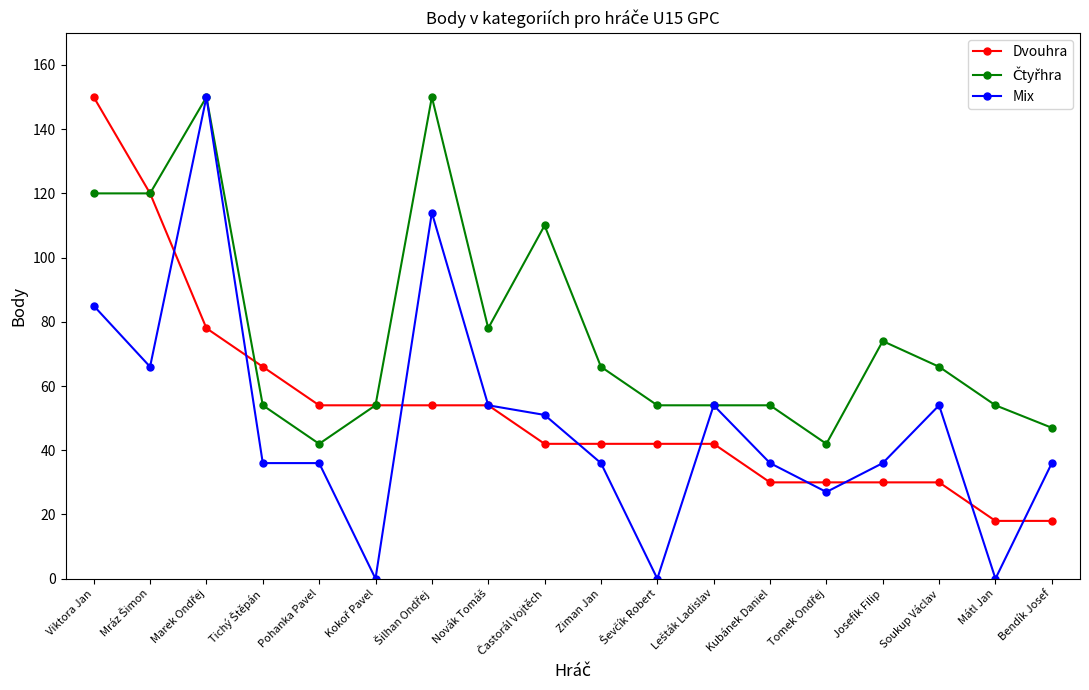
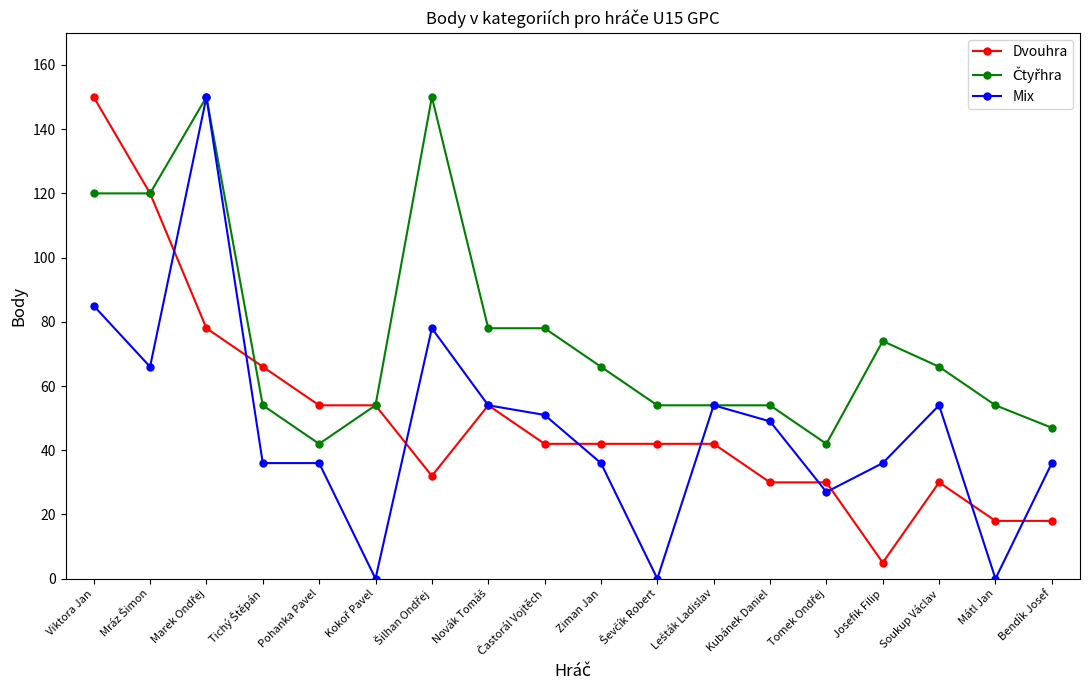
  {
    "Dvouhra": {
      "Viktora Jan": 150,
      "Marek Ondřej": 78,
      "Tichý Štěpán": 66,
      "Pohanka Pavel": 54,
-     "Šilhan Ondřej": 54,
+     "Šilhan Ondřej": 32,
      "Častorál Vojtěch": 42,
      "Ziman Jan": 42,
      "Ševčík Robert": 42,
      "Lešták Ladislav": 42,
      "Kubánek Daniel": 30,
      "Tomek Ondřej": 30,
-     "Josefik Filip": 30,
+     "Josefik Filip": 5,
      "Soukup Václav": 30,
      "Mátl Jan": 18,
      "Bendík Josef": 18
    },
    "Čtyřhra": {
      "Viktora Jan": 120,
      "Tichý Štěpán": 54,
      "Pohanka Pavel": 42,
      "Šilhan Ondřej": 150,
      "Novák Tomáš": 78,
-     "Častorál Vojtěch": 110,
+     "Častorál Vojtěch": 78,
      "Ziman Jan": 66,
      "Ševčík Robert": 54,
      "Kubánek Daniel": 54,
      "Tomek Ondřej": 42,
      "Josefik Filip": 74,
      "Soukup Václav": 66,
      "Mátl Jan": 54,
      "Bendík Josef": 47
    },
    "Mix": {
      "Viktora Jan": 85,
      "Mráz Šimon": 66,
      "Tichý Štěpán": 36,
      "Pohanka Pavel": 36,
      "Kokoř Pavel": 0,
-     "Šilhan Ondřej": 114,
+     "Šilhan Ondřej": 78,
      "Častorál Vojtěch": 51,
      "Ziman Jan": 36,
      "Ševčík Robert": 0,
-     "Kubánek Daniel": 36,
+     "Kubánek Daniel": 49,
      "Tomek Ondřej": 27,
      "Josefik Filip": 36,
      "Soukup Václav": 54,
      "Mátl Jan": 0,
      "Bendík Josef": 36
    }
  }
